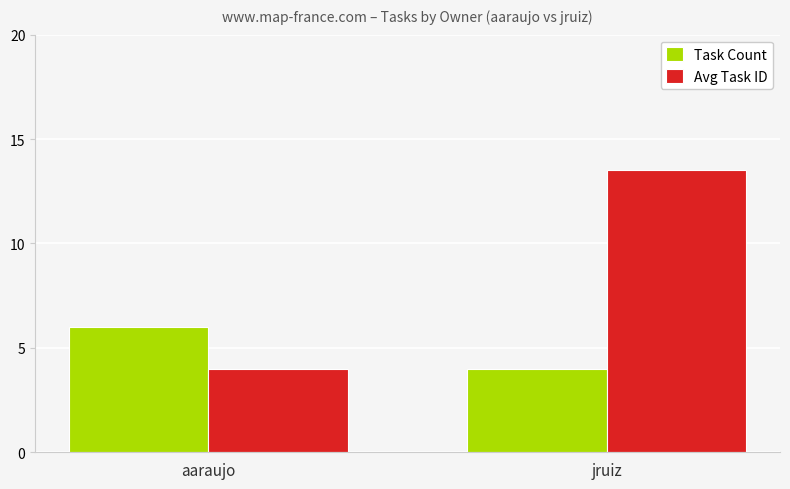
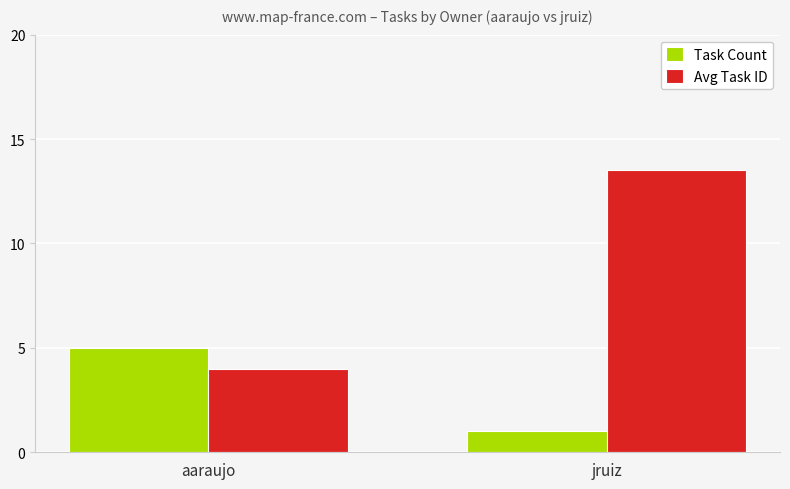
  {
    "Task Count": {
-     "aaraujo": 6,
-     "jruiz": 4
+     "aaraujo": 5,
+     "jruiz": 1
    },
    "Avg Task ID": {
      "aaraujo": 4,
      "jruiz": 13.5
    }
  }
